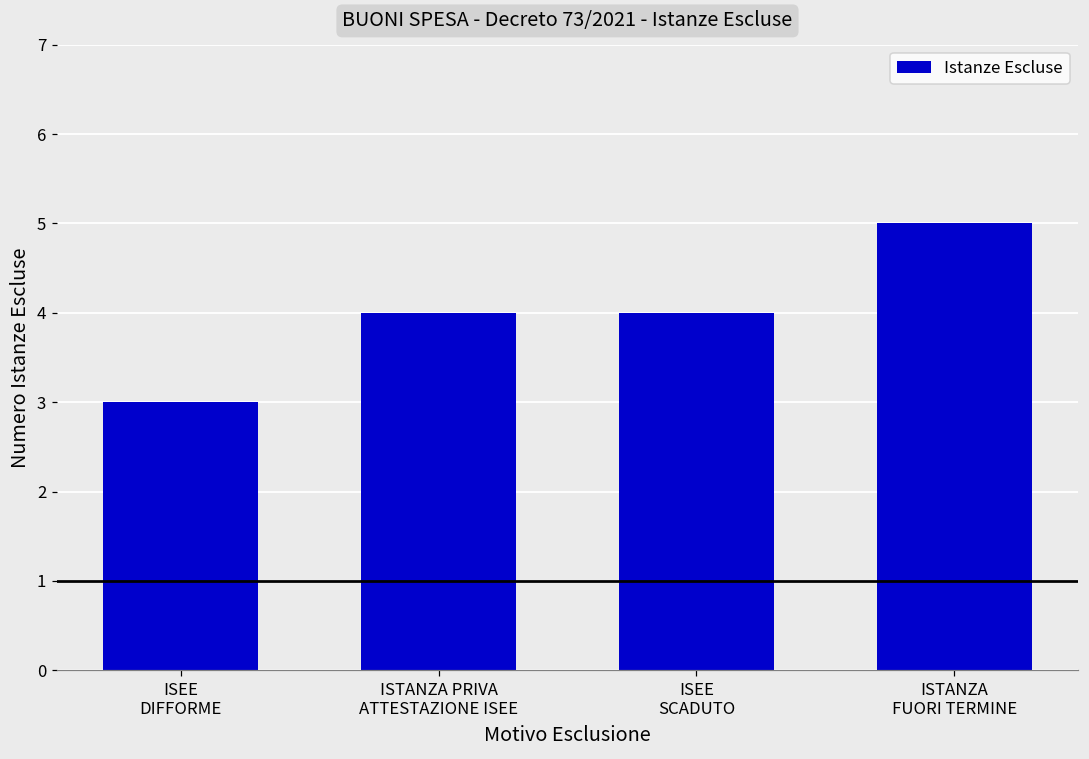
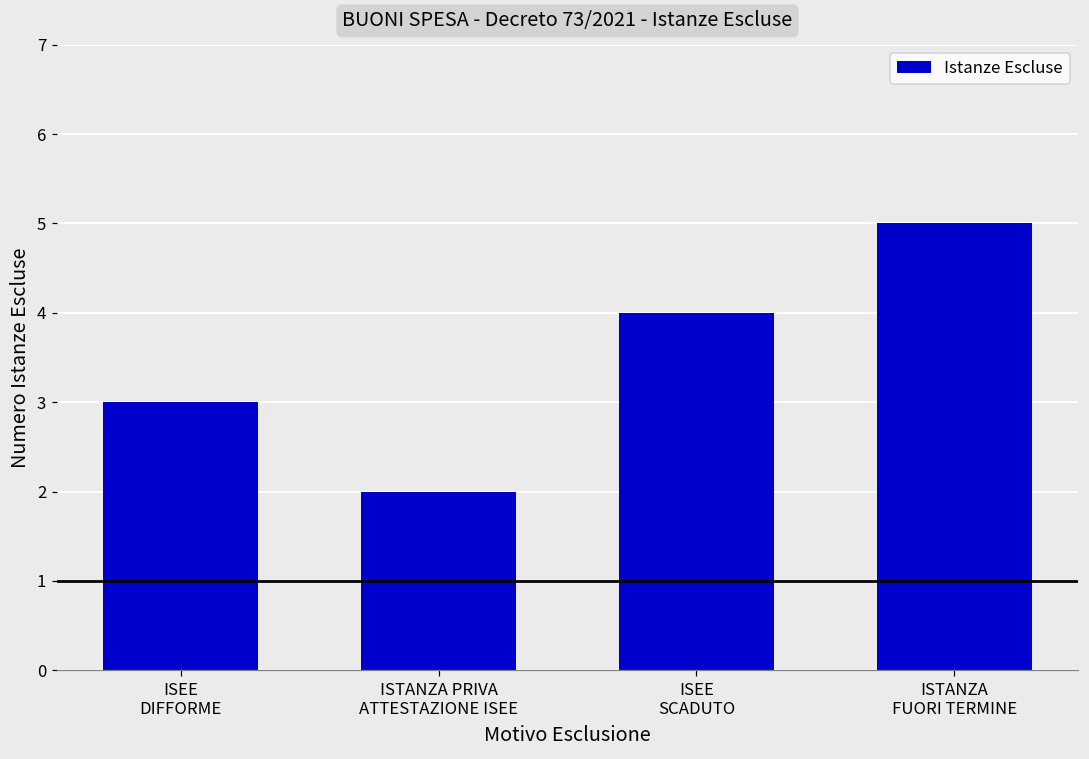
  {
    "ISEE DIFFORME": 3,
-   "ISTANZA PRIVA ATTESTAZIONE ISEE": 4,
+   "ISTANZA PRIVA ATTESTAZIONE ISEE": 2,
    "ISEE SCADUTO": 4,
    "ISTANZA FUORI TERMINE": 5
  }
